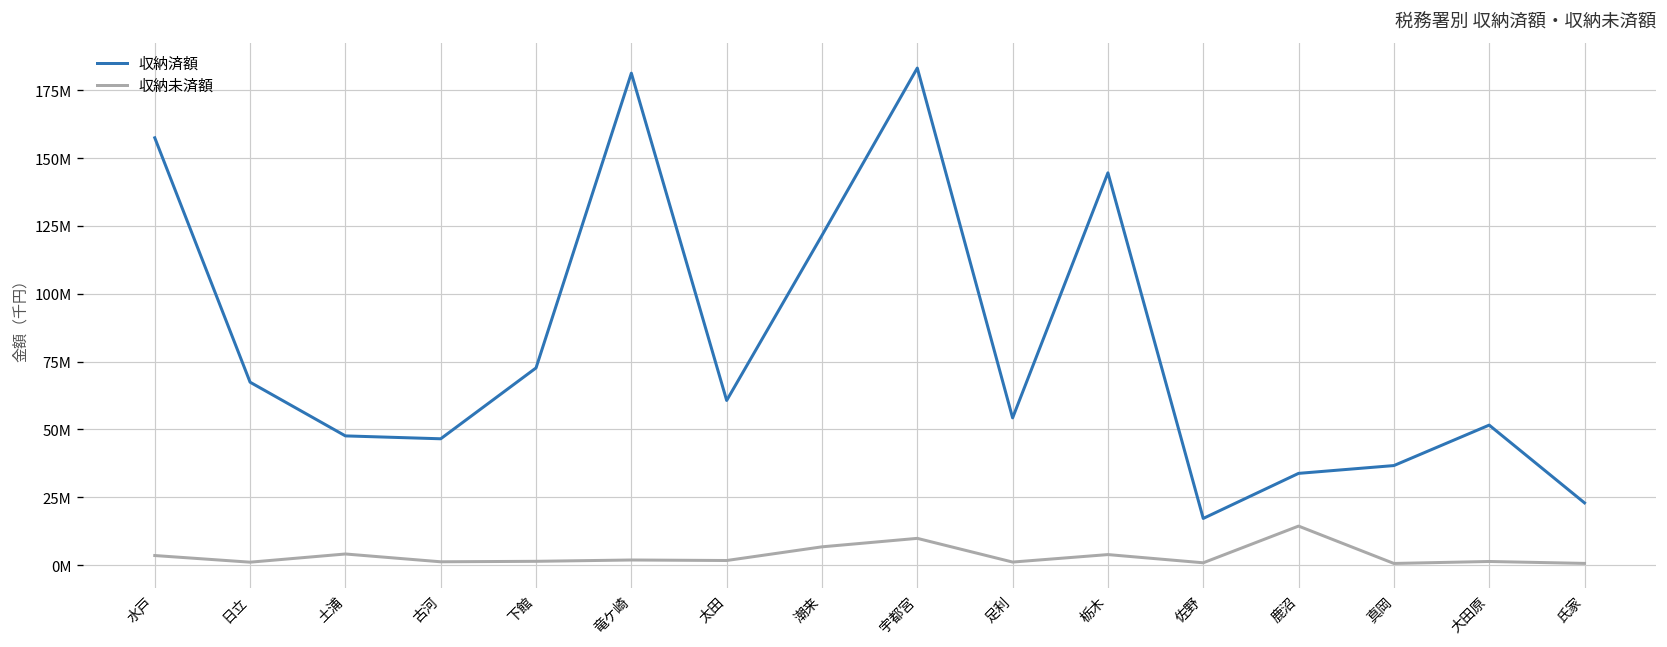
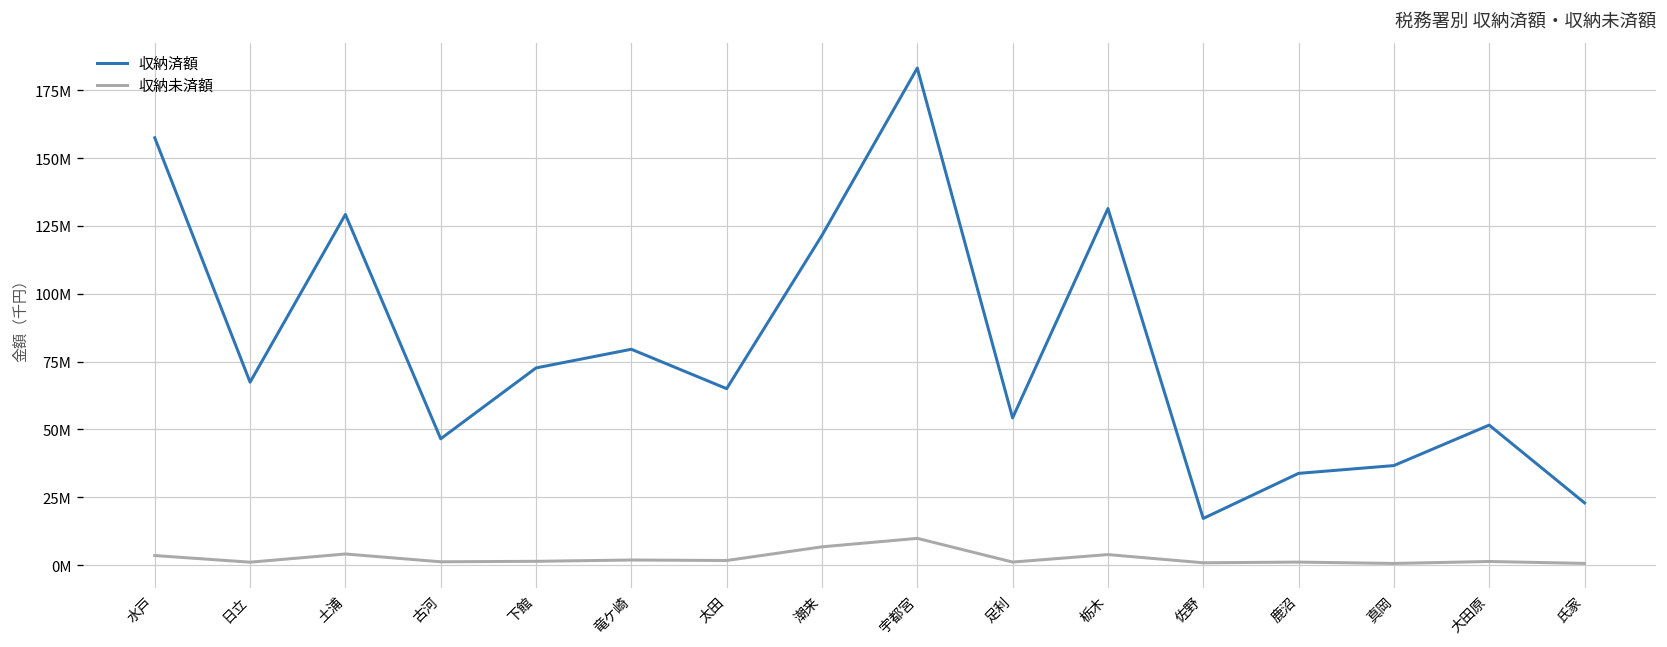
  {
    "収納済額": {
      "水戸": 158000000,
      "日立": 67000000,
-     "土浦": 48000000,
+     "土浦": 129000000,
      "古河": 47000000,
      "下館": 73000000,
-     "竜ケ崎": 181000000,
-     "太田": 61000000,
+     "竜ケ崎": 80000000,
+     "太田": 65000000,
      "潮来": 122000000,
      "宇都宮": 183000000,
      "足利": 54000000,
-     "栃木": 145000000,
+     "栃木": 131000000,
      "佐野": 17000000,
      "鹿沼": 34000000,
      "真岡": 37000000,
      "大田原": 52000000,
      "氏家": 23000000
    },
    "収納未済額": {
      "水戸": 4000000,
      "日立": 1000000,
      "土浦": 4000000,
      "古河": 1000000,
      "下館": 1000000,
      "竜ケ崎": 2000000,
      "太田": 2000000,
      "潮来": 7000000,
      "宇都宮": 10000000,
      "足利": 1000000,
      "栃木": 4000000,
      "佐野": 1000000,
-     "鹿沼": 14000000,
+     "鹿沼": 1000000,
      "真岡": 1000000,
      "大田原": 1000000,
      "氏家": 1000000
    }
  }
